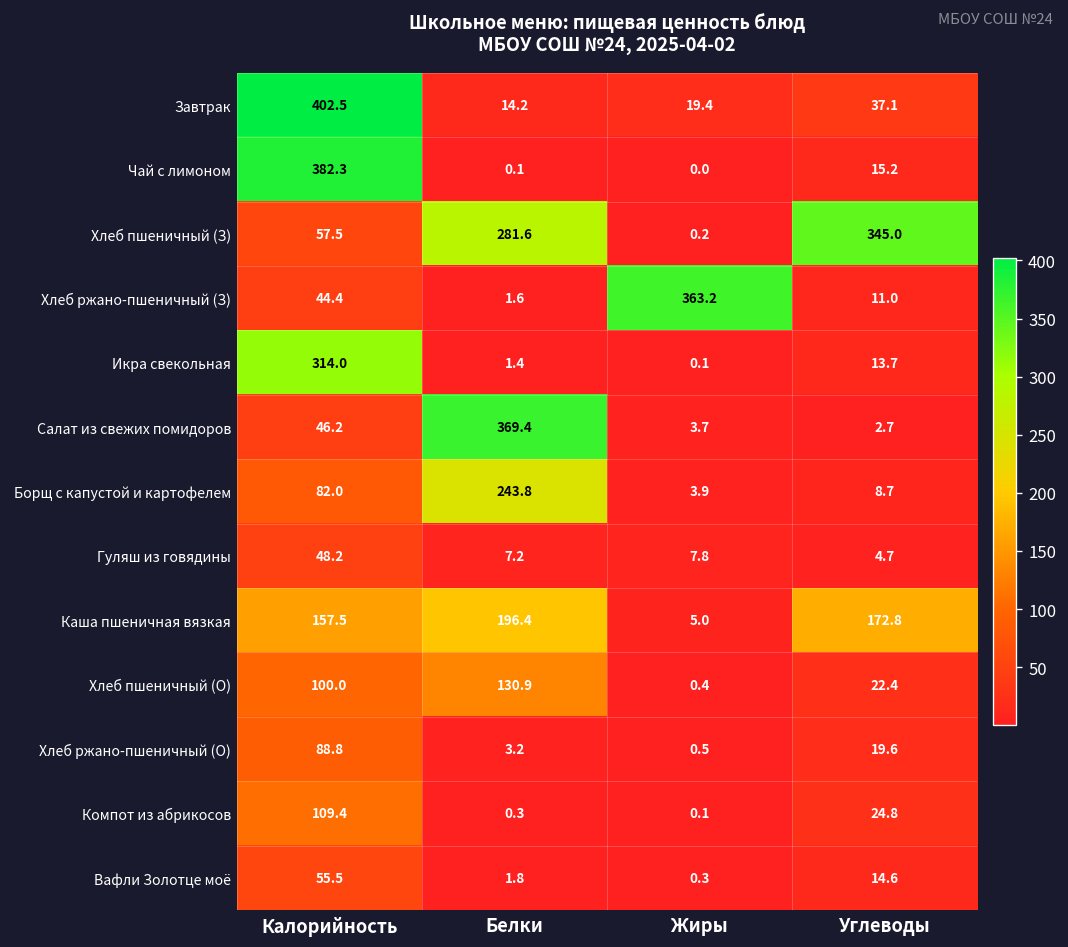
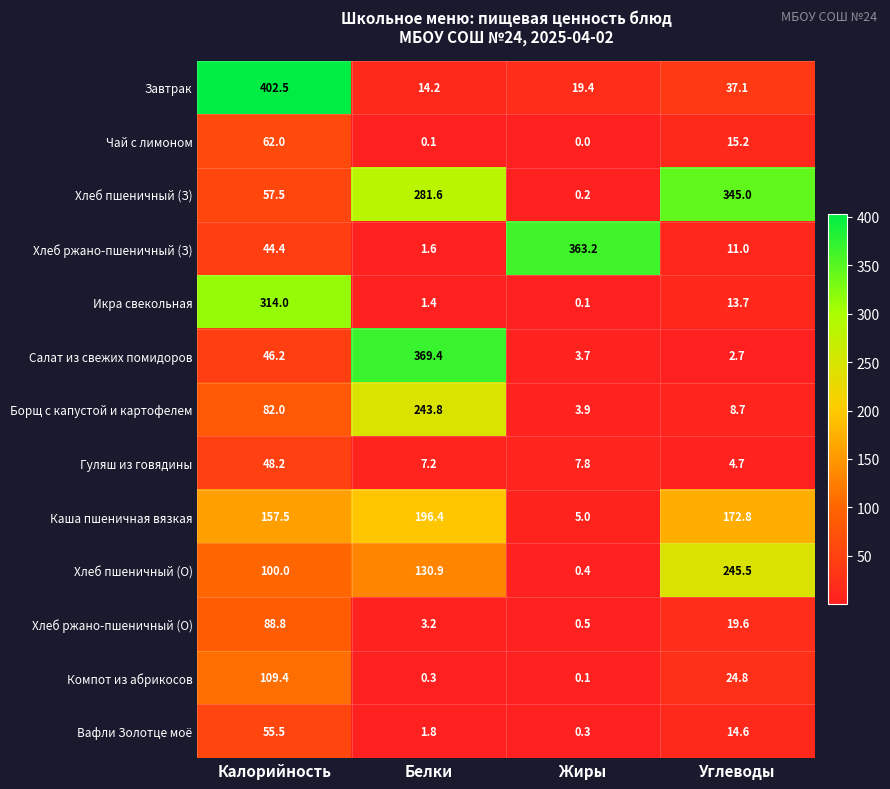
  {
    "Завтрак": {
      "Калорийность": 402.5,
      "Белки": 14.2,
      "Жиры": 19.4,
      "Углеводы": 37.1
    },
    "Чай с лимоном": {
-     "Калорийность": 382.3,
+     "Калорийность": 62.0,
      "Белки": 0.1,
      "Жиры": 0.0,
      "Углеводы": 15.2
    },
    "Хлеб пшеничный (З)": {
      "Калорийность": 57.5,
      "Белки": 281.6,
      "Жиры": 0.2,
      "Углеводы": 345.0
    },
    "Хлеб ржано-пшеничный (З)": {
      "Калорийность": 44.4,
      "Белки": 1.6,
      "Жиры": 363.2,
      "Углеводы": 11.0
    },
    "Икра свекольная": {
      "Калорийность": 314.0,
      "Белки": 1.4,
      "Жиры": 0.1,
      "Углеводы": 13.7
    },
    "Салат из свежих помидоров": {
      "Калорийность": 46.2,
      "Белки": 369.4,
      "Жиры": 3.7,
      "Углеводы": 2.7
    },
    "Борщ с капустой и картофелем": {
      "Калорийность": 82.0,
      "Белки": 243.8,
      "Жиры": 3.9,
      "Углеводы": 8.7
    },
    "Гуляш из говядины": {
      "Калорийность": 48.2,
      "Белки": 7.2,
      "Жиры": 7.8,
      "Углеводы": 4.7
    },
    "Каша пшеничная вязкая": {
      "Калорийность": 157.5,
      "Белки": 196.4,
      "Жиры": 5.0,
      "Углеводы": 172.8
    },
    "Хлеб пшеничный (О)": {
      "Калорийность": 100.0,
      "Белки": 130.9,
      "Жиры": 0.4,
-     "Углеводы": 22.4
+     "Углеводы": 245.5
    },
    "Хлеб ржано-пшеничный (О)": {
      "Калорийность": 88.8,
      "Белки": 3.2,
      "Жиры": 0.5,
      "Углеводы": 19.6
    },
    "Компот из абрикосов": {
      "Калорийность": 109.4,
      "Белки": 0.3,
      "Жиры": 0.1,
      "Углеводы": 24.8
    },
    "Вафли Золотце моё": {
      "Калорийность": 55.5,
      "Белки": 1.8,
      "Жиры": 0.3,
      "Углеводы": 14.6
    }
  }
